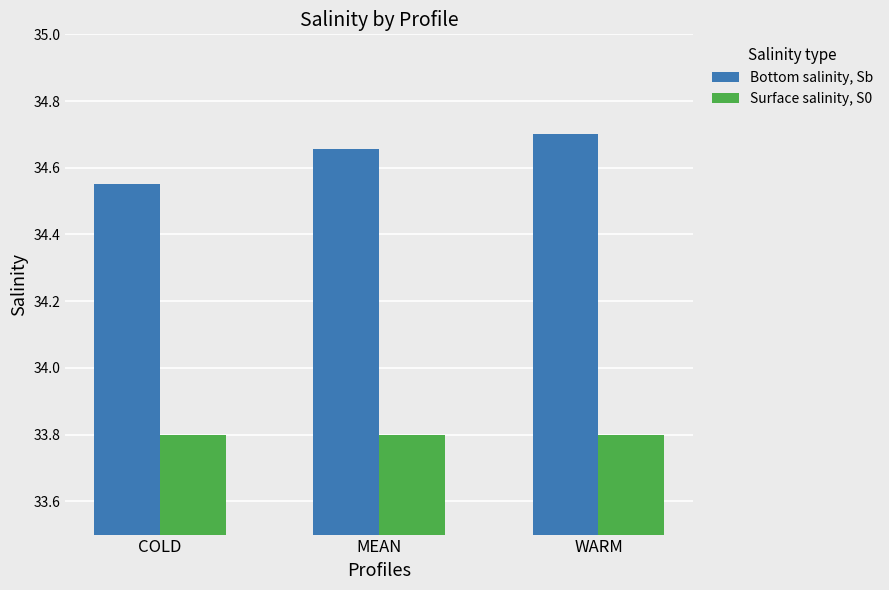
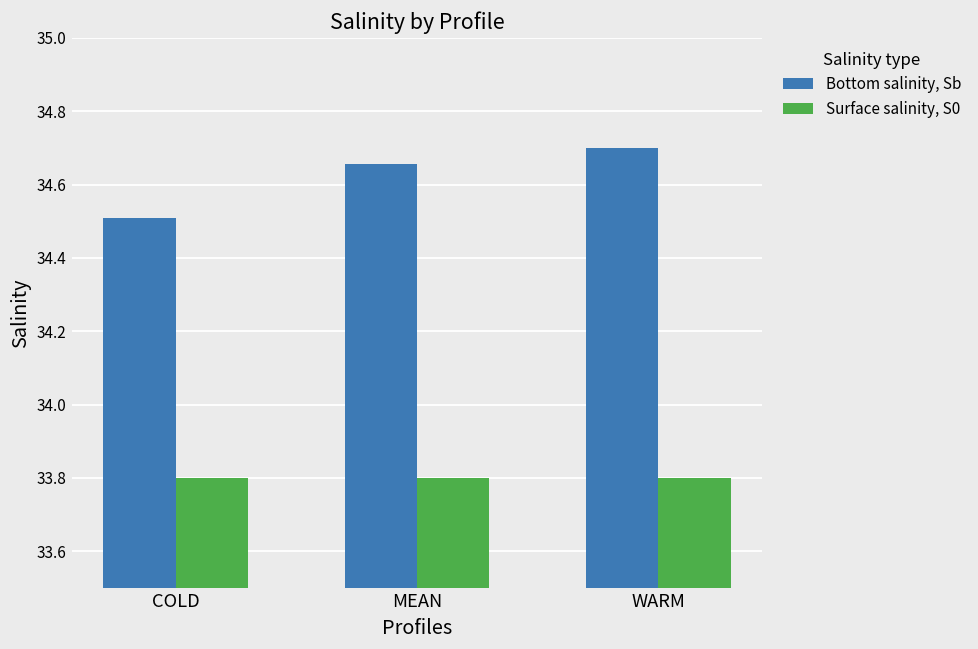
  {
    "Bottom salinity, Sb": {
-     "COLD": 34.55,
+     "COLD": 34.51,
      "MEAN": 34.66,
      "WARM": 34.70
    },
    "Surface salinity, S0": {
      "COLD": 33.80,
      "MEAN": 33.80,
      "WARM": 33.80
    }
  }
